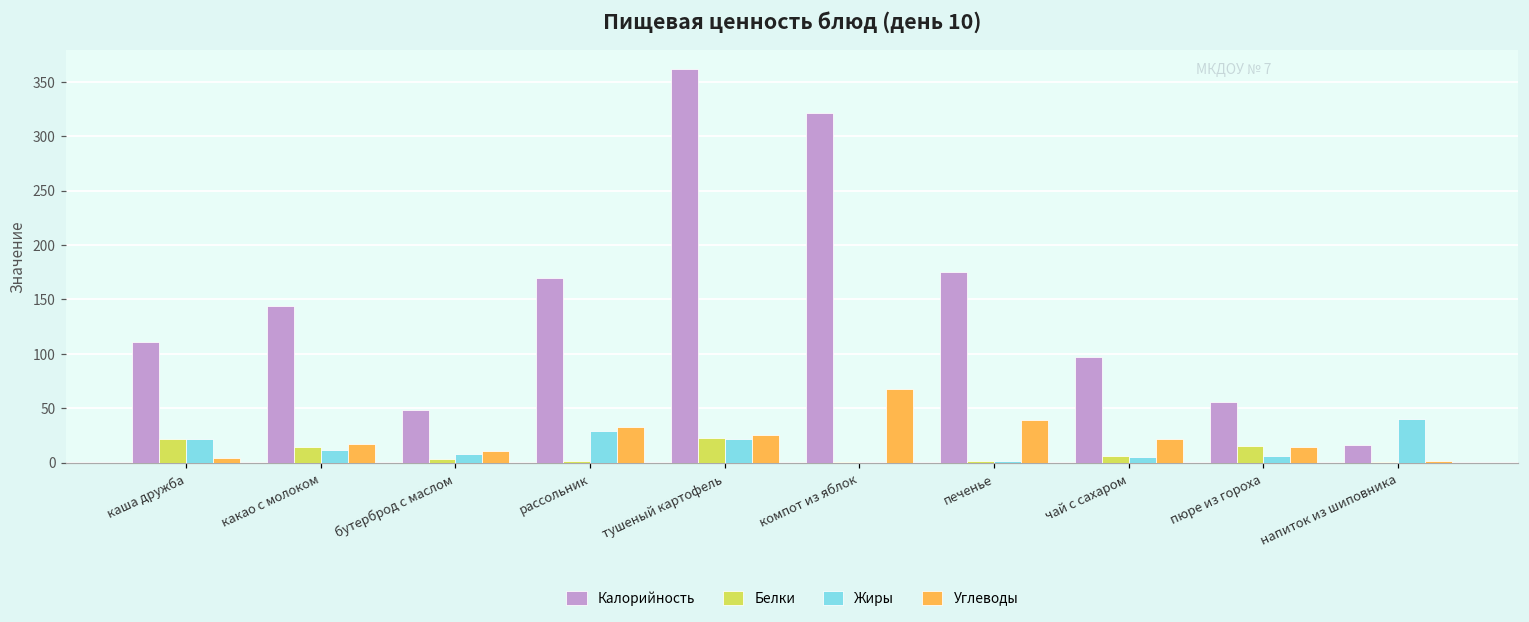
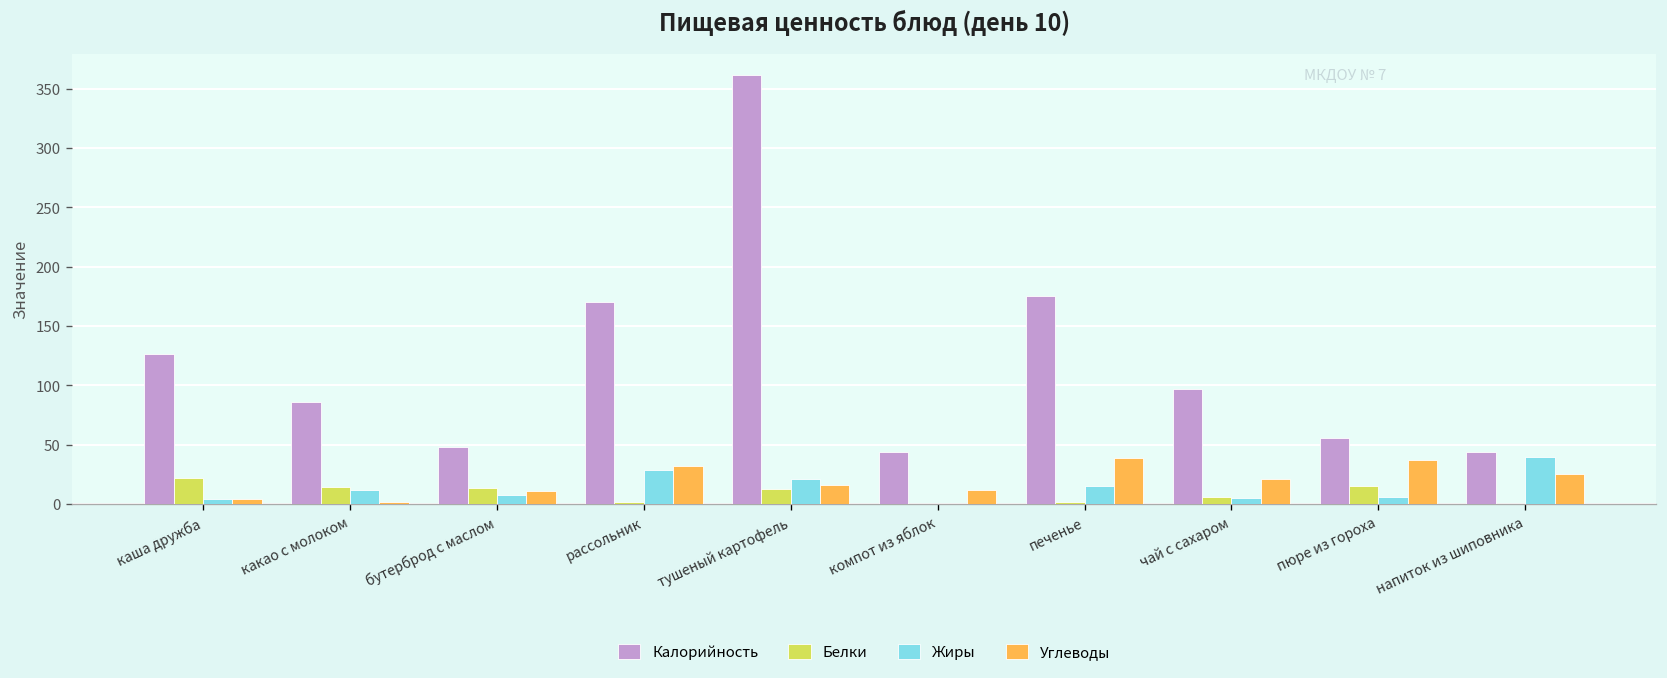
  {
    "Калорийность": {
-     "каша дружба": 110,
-     "какао с молоком": 140,
+     "каша дружба": 130,
+     "какао с молоком": 90,
      "бутерброд с маслом": 50,
      "рассольник": 170,
      "тушеный картофель": 360,
-     "компот из яблок": 320,
+     "компот из яблок": 40,
      "печенье": 180,
      "чай с сахаром": 100,
      "пюре из гороха": 60,
-     "напиток из шиповника": 20
+     "напиток из шиповника": 40
    },
    "Белки": {
      "каша дружба": 20,
      "какао с молоком": 10,
-     "бутерброд с маслом": 0,
-     "тушеный картофель": 20,
+     "бутерброд с маслом": 10,
+     "тушеный картофель": 10,
      "чай с сахаром": 10,
      "пюре из гороха": 20
    },
    "Жиры": {
-     "каша дружба": 20,
+     "каша дружба": 0,
      "какао с молоком": 10,
      "бутерброд с маслом": 10,
      "рассольник": 30,
      "тушеный картофель": 20,
      "компот из яблок": 0,
-     "печенье": 0,
+     "печенье": 20,
      "чай с сахаром": 10,
      "пюре из гороха": 10,
      "напиток из шиповника": 40
    },
    "Углеводы": {
      "каша дружба": 0,
-     "какао с молоком": 20,
+     "какао с молоком": 0,
      "бутерброд с маслом": 10,
      "рассольник": 30,
-     "тушеный картофель": 30,
-     "компот из яблок": 70,
+     "тушеный картофель": 20,
+     "компот из яблок": 10,
      "печенье": 40,
      "чай с сахаром": 20,
-     "пюре из гороха": 10,
-     "напиток из шиповника": 0
+     "пюре из гороха": 40,
+     "напиток из шиповника": 30
    }
  }
